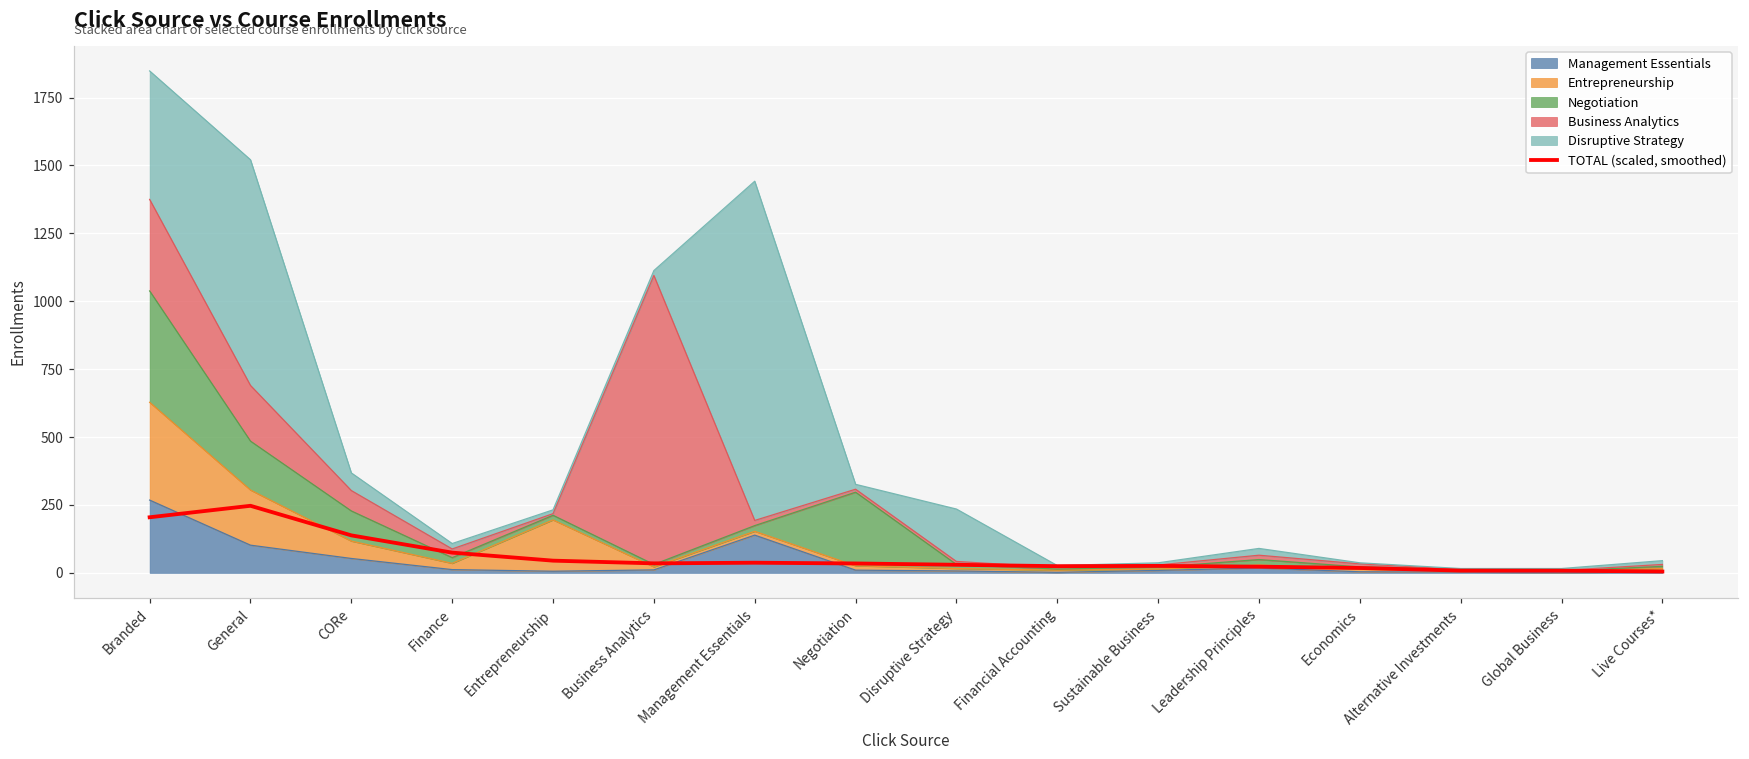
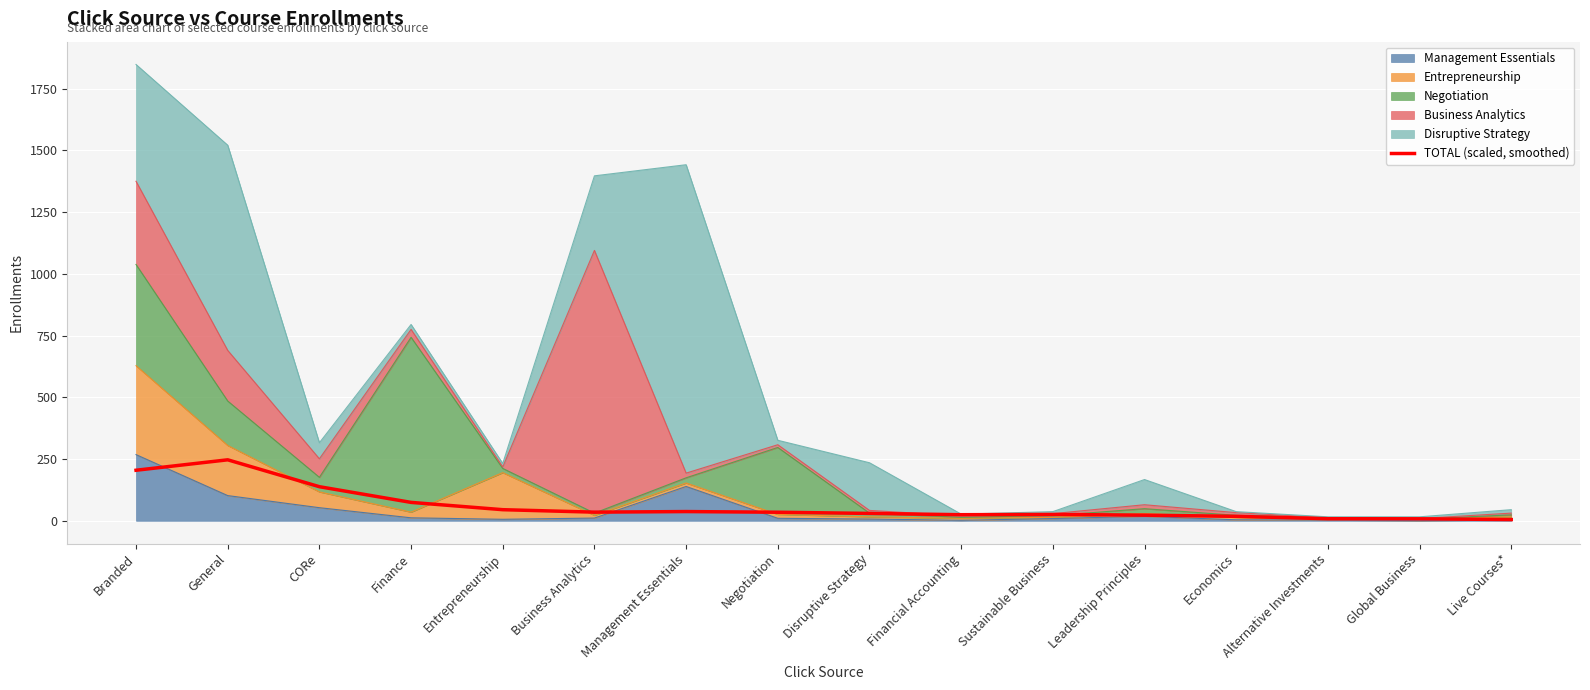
  {
    "Management Essentials": {
      "Branded": 270,
      "General": 100,
      "CORe": 50,
      "Finance": 10,
      "Entrepreneurship": 10,
      "Business Analytics": 10,
      "Management Essentials": 140,
      "Negotiation": 10
    },
    "Entrepreneurship": {
      "Branded": 360,
      "General": 200,
      "CORe": 60,
      "Finance": 20,
      "Entrepreneurship": 190,
      "Management Essentials": 10
    },
    "Negotiation": {
      "Branded": 410,
      "General": 180,
-     "CORe": 110,
-     "Finance": 20,
+     "CORe": 60,
+     "Finance": 710,
      "Management Essentials": 20,
      "Negotiation": 270,
      "Leadership Principles": 20
    },
    "Business Analytics": {
      "Branded": 340,
      "General": 210,
      "CORe": 80,
      "Finance": 30,
      "Business Analytics": 1060,
      "Management Essentials": 20,
      "Negotiation": 10,
      "Disruptive Strategy": 10,
      "Leadership Principles": 20
    },
    "Disruptive Strategy": {
      "Branded": 470,
      "General": 830,
      "CORe": 70,
      "Finance": 20,
      "Entrepreneurship": 10,
-     "Business Analytics": 20,
+     "Business Analytics": 300,
      "Management Essentials": 1250,
      "Negotiation": 20,
      "Disruptive Strategy": 190,
-     "Leadership Principles": 30,
+     "Leadership Principles": 100,
      "Live Courses*": 10
    },
    "TOTAL (scaled, smoothed)": {
      "Branded": 200,
      "General": 250,
      "CORe": 140,
      "Finance": 70,
      "Entrepreneurship": 40,
      "Management Essentials": 40
    }
  }
